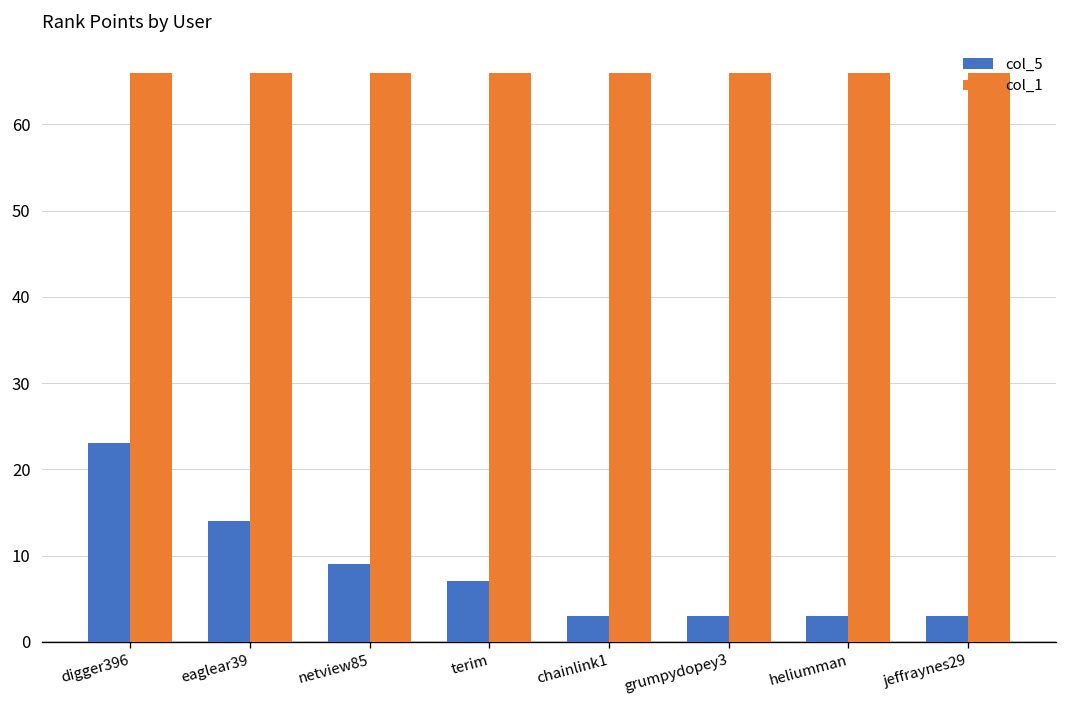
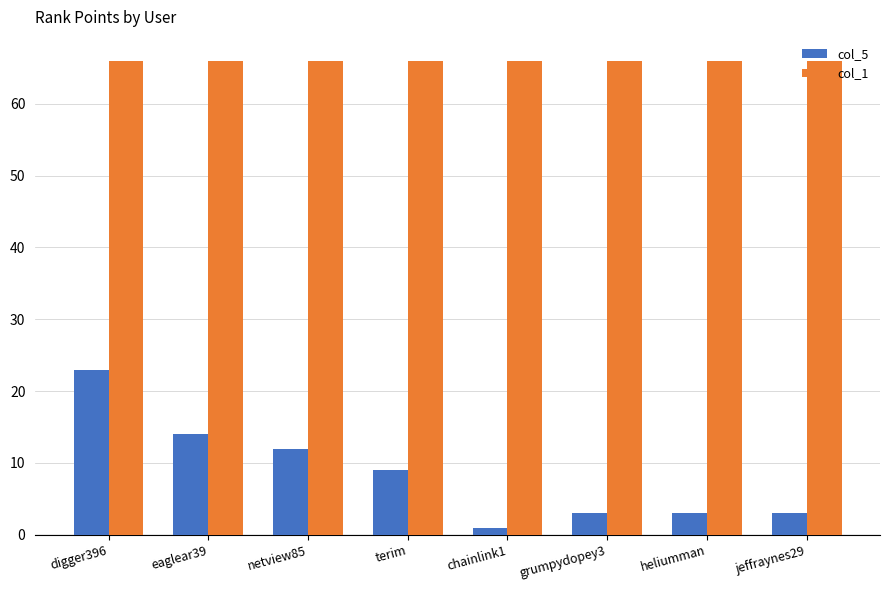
  {
    "col_5": {
      "digger396": 23,
      "eaglear39": 14,
-     "netview85": 9,
-     "terim": 7,
-     "chainlink1": 3,
+     "netview85": 12,
+     "terim": 9,
+     "chainlink1": 1,
      "grumpydopey3": 3,
      "heliumman": 3,
      "jeffraynes29": 3
    },
    "col_1": {
      "digger396": 66,
      "eaglear39": 66,
      "netview85": 66,
      "terim": 66,
      "chainlink1": 66,
      "grumpydopey3": 66,
      "heliumman": 66,
      "jeffraynes29": 66
    }
  }
